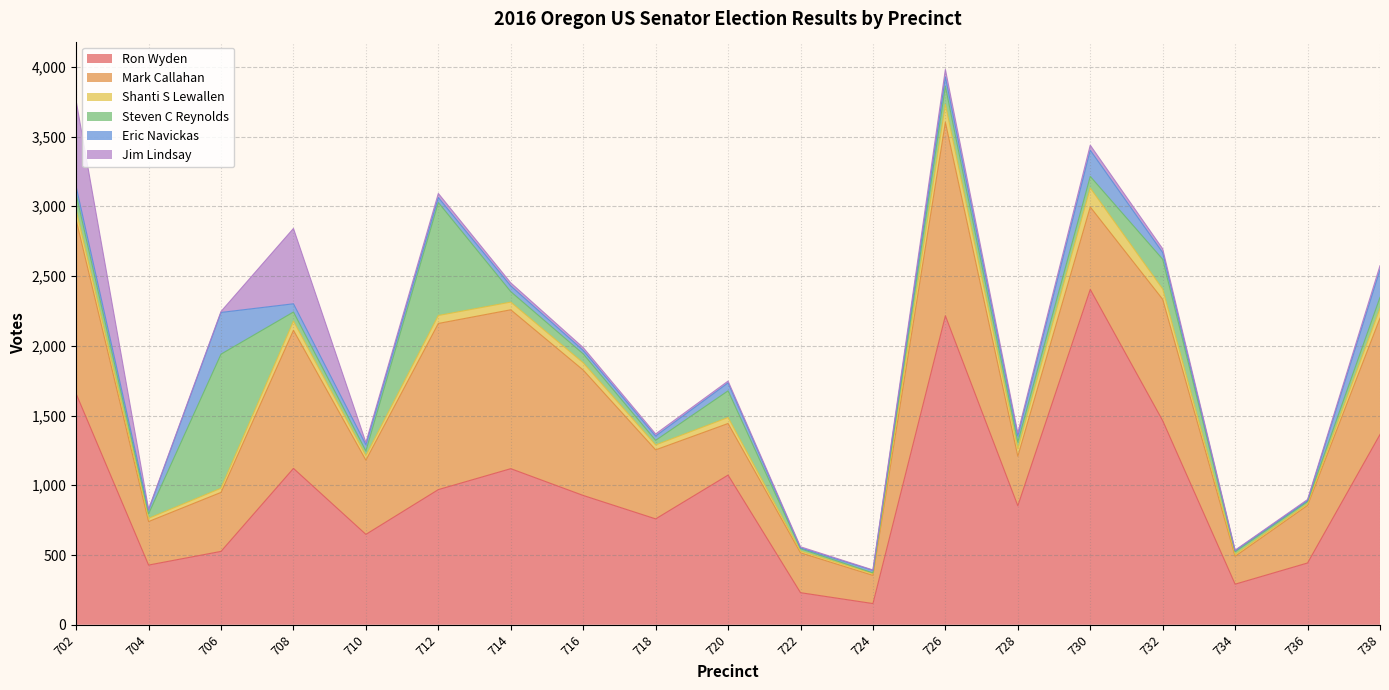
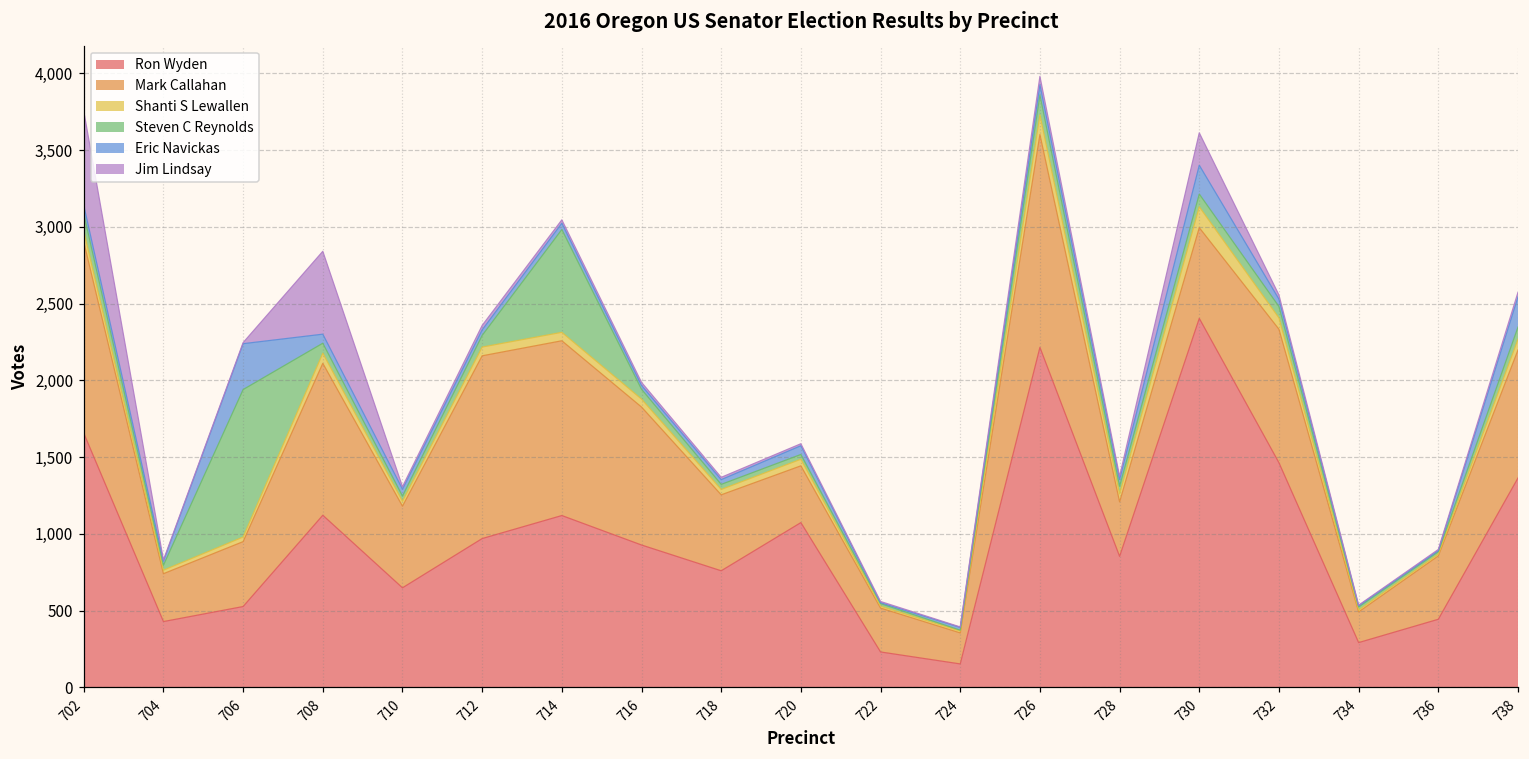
  {
    "Steven C Reynolds": {
      "702": 110,
      "704": 30,
      "706": 960,
      "708": 70,
      "710": 30,
-     "712": 810,
-     "714": 80,
+     "712": 80,
+     "714": 670,
      "716": 60,
      "718": 30,
-     "720": 190,
+     "720": 30,
      "726": 130,
      "728": 50,
      "730": 80,
-     "732": 210,
+     "732": 70,
      "738": 80
    },
    "Eric Navickas": {
      "702": 60,
      "708": 60,
      "712": 40,
      "714": 40,
      "716": 30,
      "726": 70,
      "728": 40,
      "730": 190,
      "732": 50,
      "738": 200
    },
    "Jim Lindsay": {
      "702": 610,
      "708": 540,
      "712": 30,
      "714": 20,
      "716": 20,
      "726": 50,
      "728": 20,
-     "730": 40,
+     "730": 210,
      "732": 30,
      "738": 30
    }
  }
